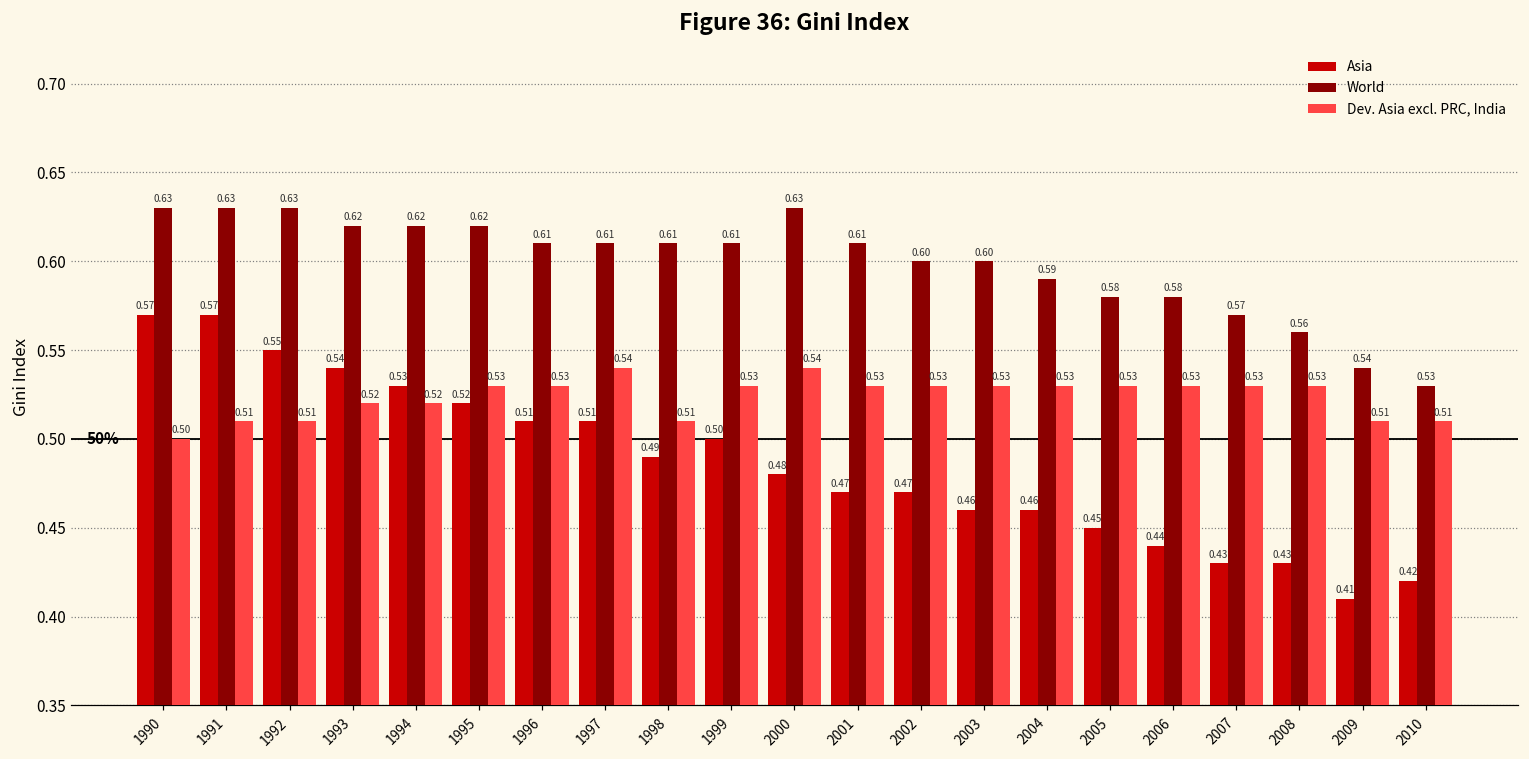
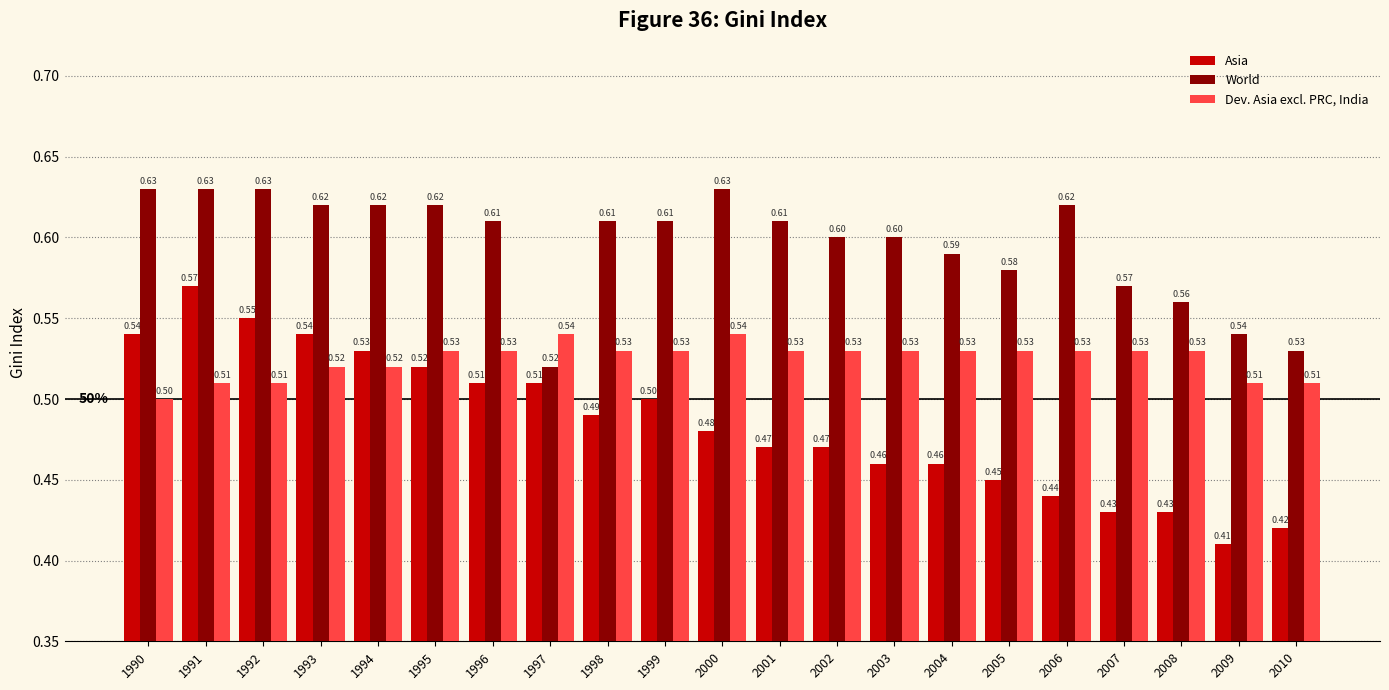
  {
    "Asia": {
-     "1990": 0.57,
+     "1990": 0.54,
      "1991": 0.57,
      "1992": 0.55,
      "1993": 0.54,
      "1994": 0.53,
      "1995": 0.52,
      "1996": 0.51,
      "1997": 0.51,
      "1998": 0.49,
      "1999": 0.50,
      "2000": 0.48,
      "2001": 0.47,
      "2002": 0.47,
      "2003": 0.46,
      "2004": 0.46,
      "2005": 0.45,
      "2006": 0.44,
      "2007": 0.43,
      "2008": 0.43,
      "2009": 0.41,
      "2010": 0.42
    },
    "World": {
      "1990": 0.63,
      "1991": 0.63,
      "1992": 0.63,
      "1993": 0.62,
      "1994": 0.62,
      "1995": 0.62,
      "1996": 0.61,
-     "1997": 0.61,
+     "1997": 0.52,
      "1998": 0.61,
      "1999": 0.61,
      "2000": 0.63,
      "2001": 0.61,
      "2002": 0.60,
      "2003": 0.60,
      "2004": 0.59,
      "2005": 0.58,
-     "2006": 0.58,
+     "2006": 0.62,
      "2007": 0.57,
      "2008": 0.56,
      "2009": 0.54,
      "2010": 0.53
    },
    "Dev. Asia excl. PRC, India": {
      "1990": 0.50,
      "1991": 0.51,
      "1992": 0.51,
      "1993": 0.52,
      "1994": 0.52,
      "1995": 0.53,
      "1996": 0.53,
      "1997": 0.54,
-     "1998": 0.51,
+     "1998": 0.53,
      "1999": 0.53,
      "2000": 0.54,
      "2001": 0.53,
      "2002": 0.53,
      "2003": 0.53,
      "2004": 0.53,
      "2005": 0.53,
      "2006": 0.53,
      "2007": 0.53,
      "2008": 0.53,
      "2009": 0.51,
      "2010": 0.51
    }
  }
